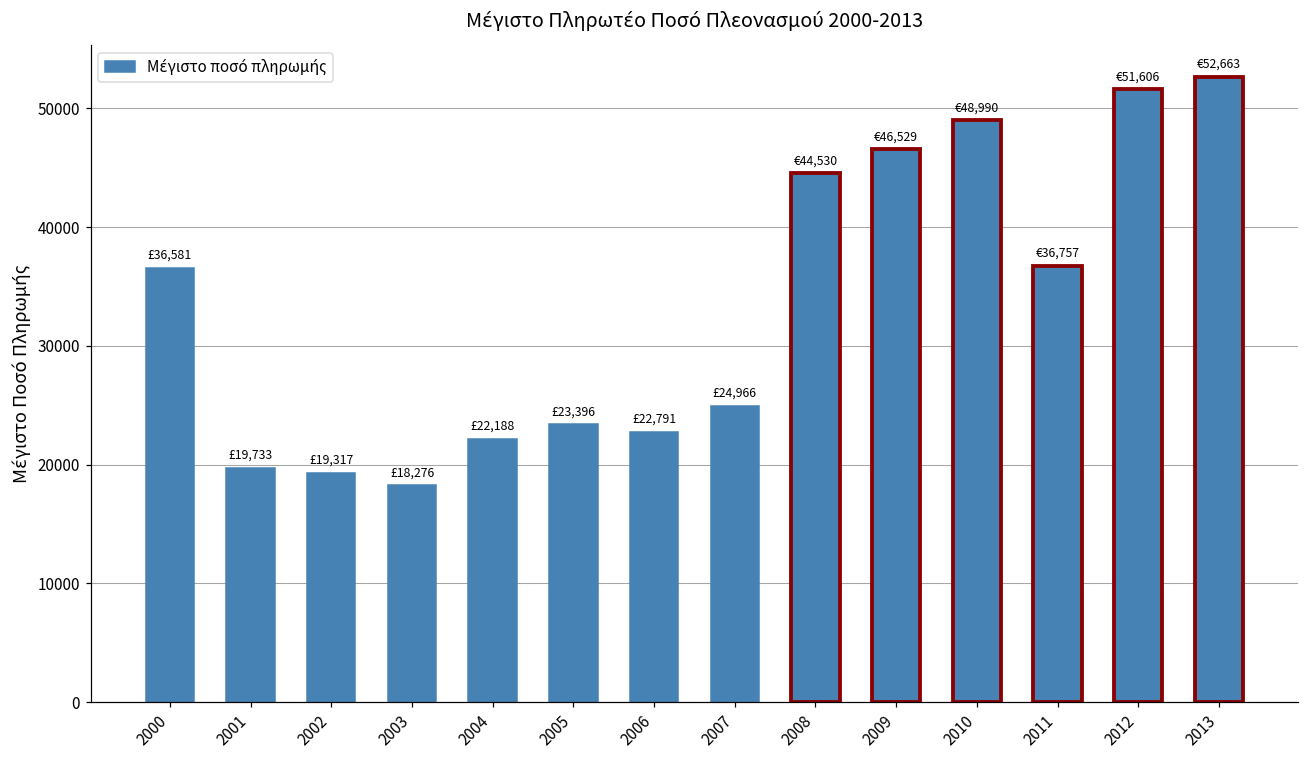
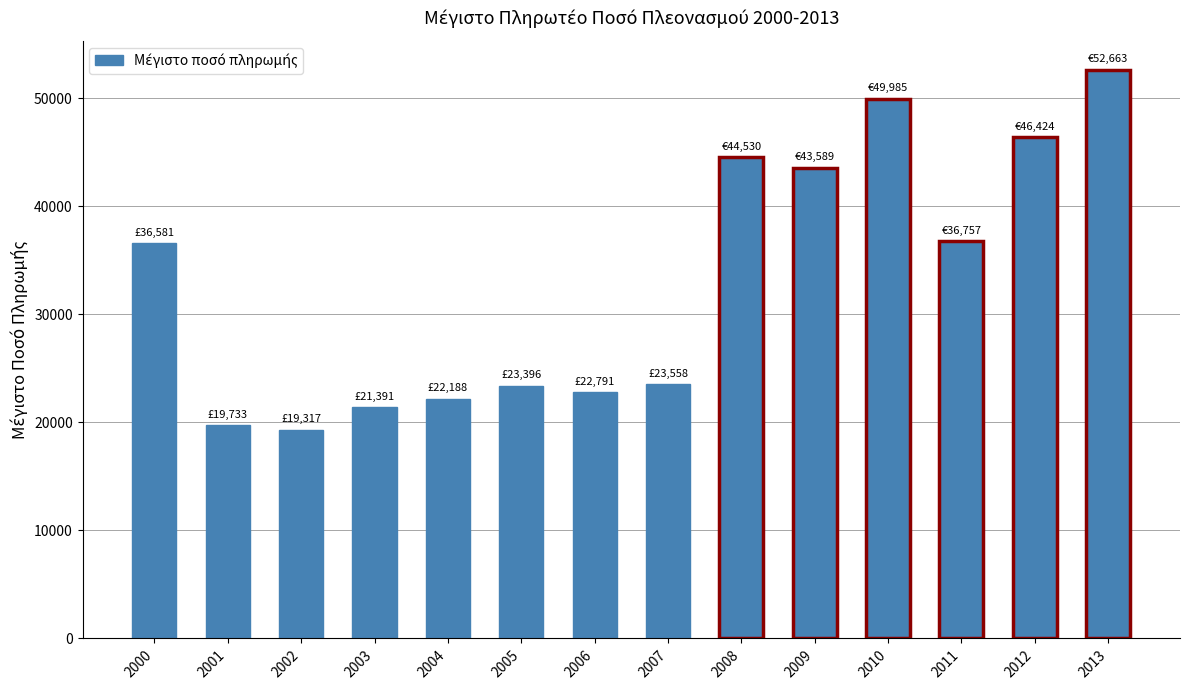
  {
    "2000": "£36,581",
    "2001": "£19,733",
    "2002": "£19,317",
-   "2003": "£18,276",
+   "2003": "£21,391",
    "2004": "£22,188",
    "2005": "£23,396",
    "2006": "£22,791",
-   "2007": "£24,966",
+   "2007": "£23,558",
    "2008": "€44,530",
-   "2009": "€46,529",
-   "2010": "€48,990",
+   "2009": "€43,589",
+   "2010": "€49,985",
    "2011": "€36,757",
-   "2012": "€51,606",
+   "2012": "€46,424",
    "2013": "€52,663"
  }
